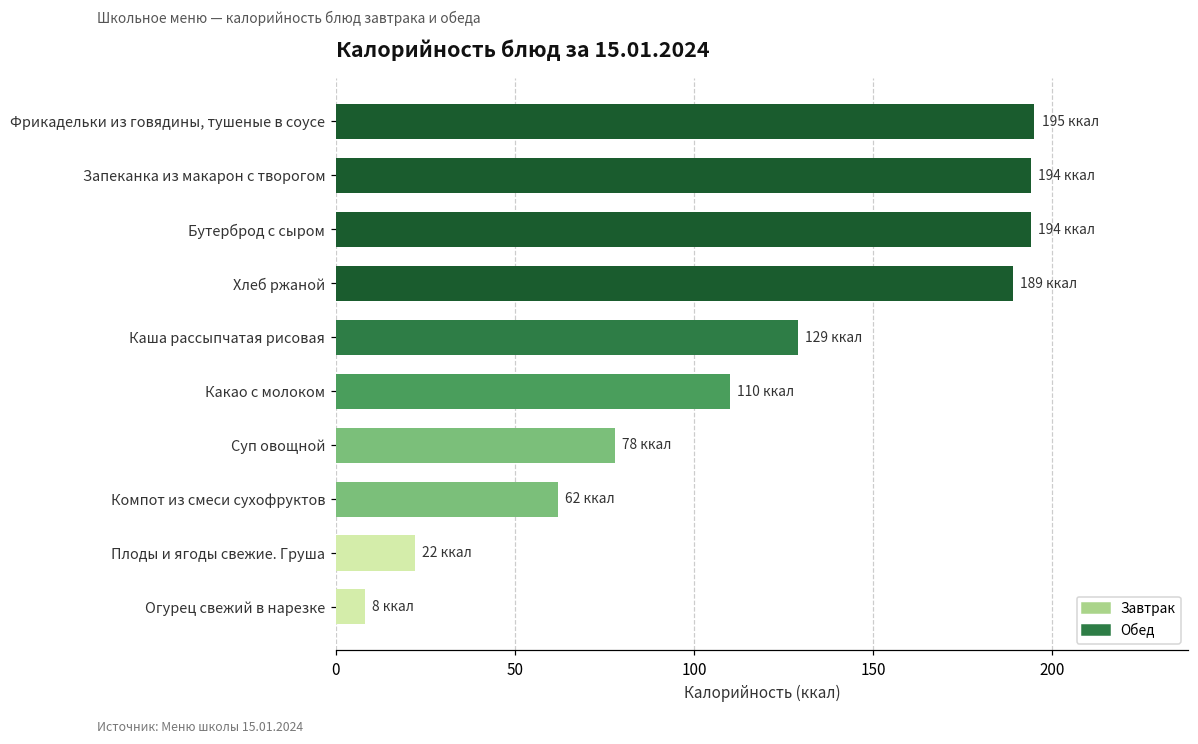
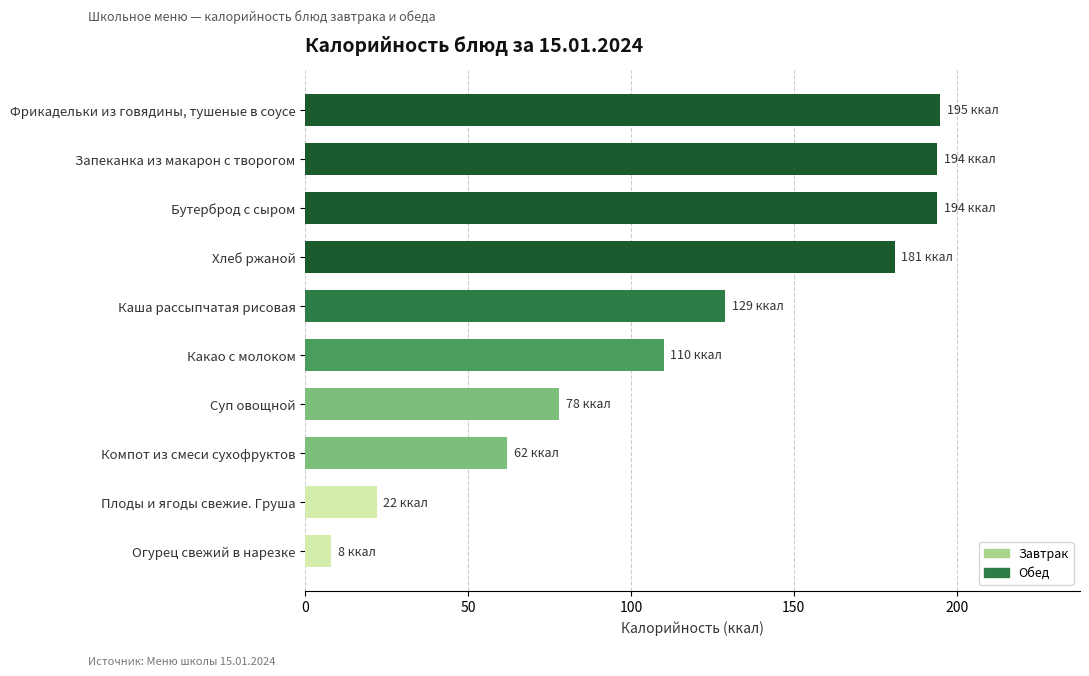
  {
    "Фрикадельки из говядины, тушеные в соусе": 195,
    "Запеканка из макарон с творогом": 194,
    "Бутерброд с сыром": 194,
-   "Хлеб ржаной": 189,
+   "Хлеб ржаной": 181,
    "Каша рассыпчатая рисовая": 129,
    "Какао с молоком": 110,
    "Суп овощной": 78,
    "Компот из смеси сухофруктов": 62,
    "Плоды и ягоды свежие. Груша": 22,
    "Огурец свежий в нарезке": 8
  }
